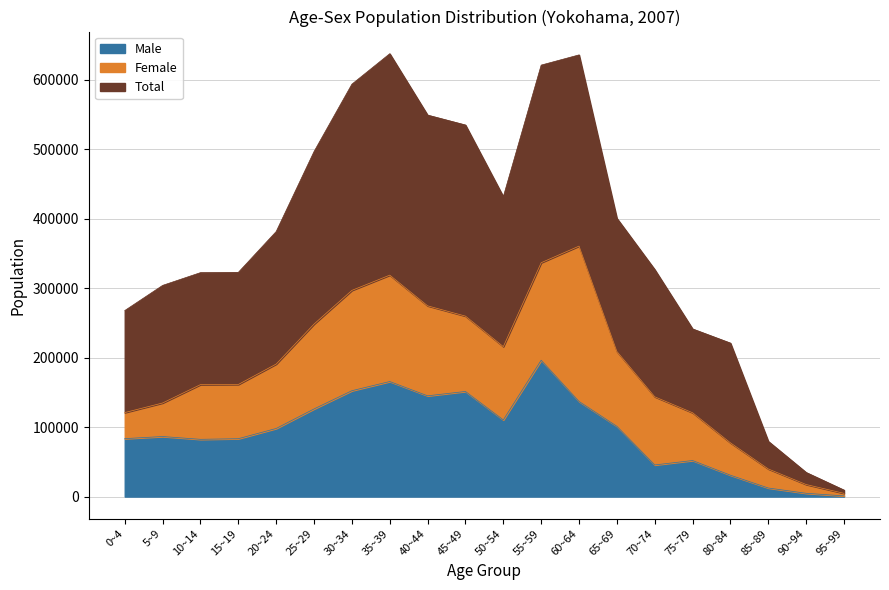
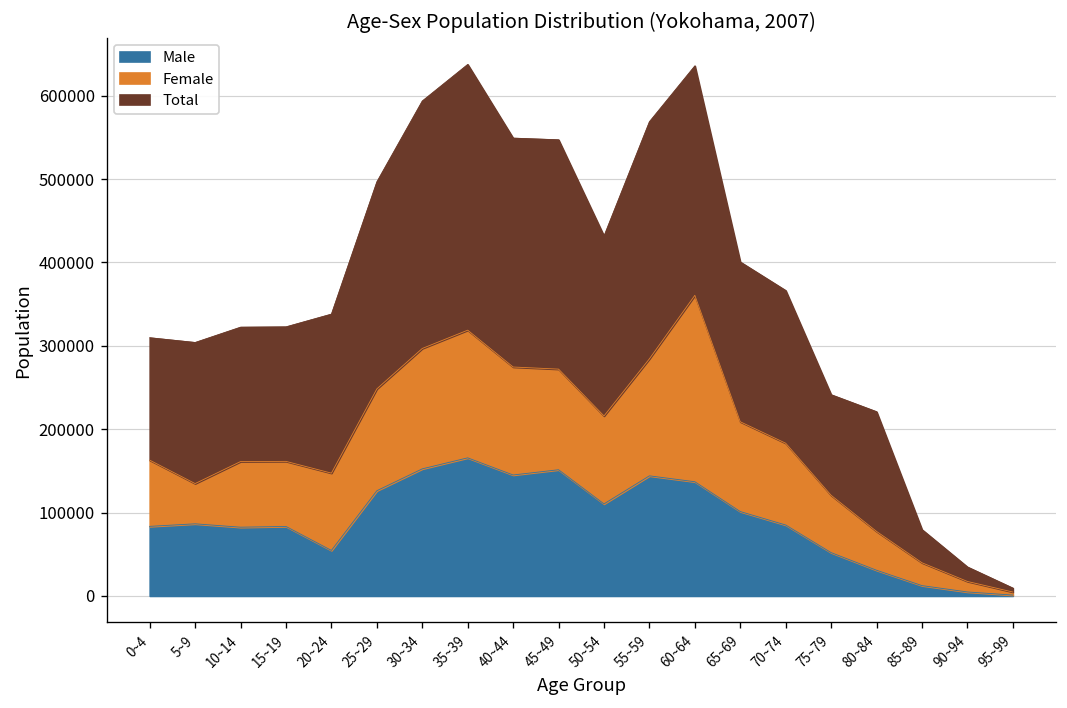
  {
    "Male": {
      "0~4": 80000,
      "5~9": 90000,
      "10~14": 80000,
      "15~19": 80000,
-     "20~24": 100000,
+     "20~24": 50000,
      "25~29": 130000,
      "30~34": 150000,
      "35~39": 170000,
      "40~44": 150000,
      "45~49": 150000,
      "50~54": 110000,
-     "55~59": 200000,
+     "55~59": 140000,
      "60~64": 140000,
      "65~69": 100000,
-     "70~74": 50000,
+     "70~74": 90000,
      "75~79": 50000,
      "80~84": 30000,
      "85~89": 10000,
      "90~94": 0
    },
    "Female": {
-     "0~4": 40000,
+     "0~4": 80000,
      "5~9": 130000,
      "10~14": 160000,
      "15~19": 160000,
      "25~29": 250000,
      "30~34": 300000,
      "35~39": 320000,
      "40~44": 270000,
-     "45~49": 110000,
+     "45~49": 120000,
      "50~54": 220000,
      "60~64": 360000,
      "65~69": 210000,
      "75~79": 120000,
      "80~84": 80000,
      "85~89": 40000,
      "90~94": 20000
    },
    "Total": {
      "0~4": 150000,
      "5~9": 170000,
      "10~14": 160000,
      "15~19": 160000,
      "20~24": 190000,
      "25~29": 250000,
      "30~34": 300000,
      "35~39": 320000,
      "40~44": 270000,
      "45~49": 280000,
      "50~54": 220000,
      "55~59": 280000,
      "60~64": 280000,
      "65~69": 190000,
      "70~74": 180000,
      "75~79": 120000,
      "80~84": 140000,
      "85~89": 40000,
      "90~94": 20000,
      "95~99": 0
    }
  }
